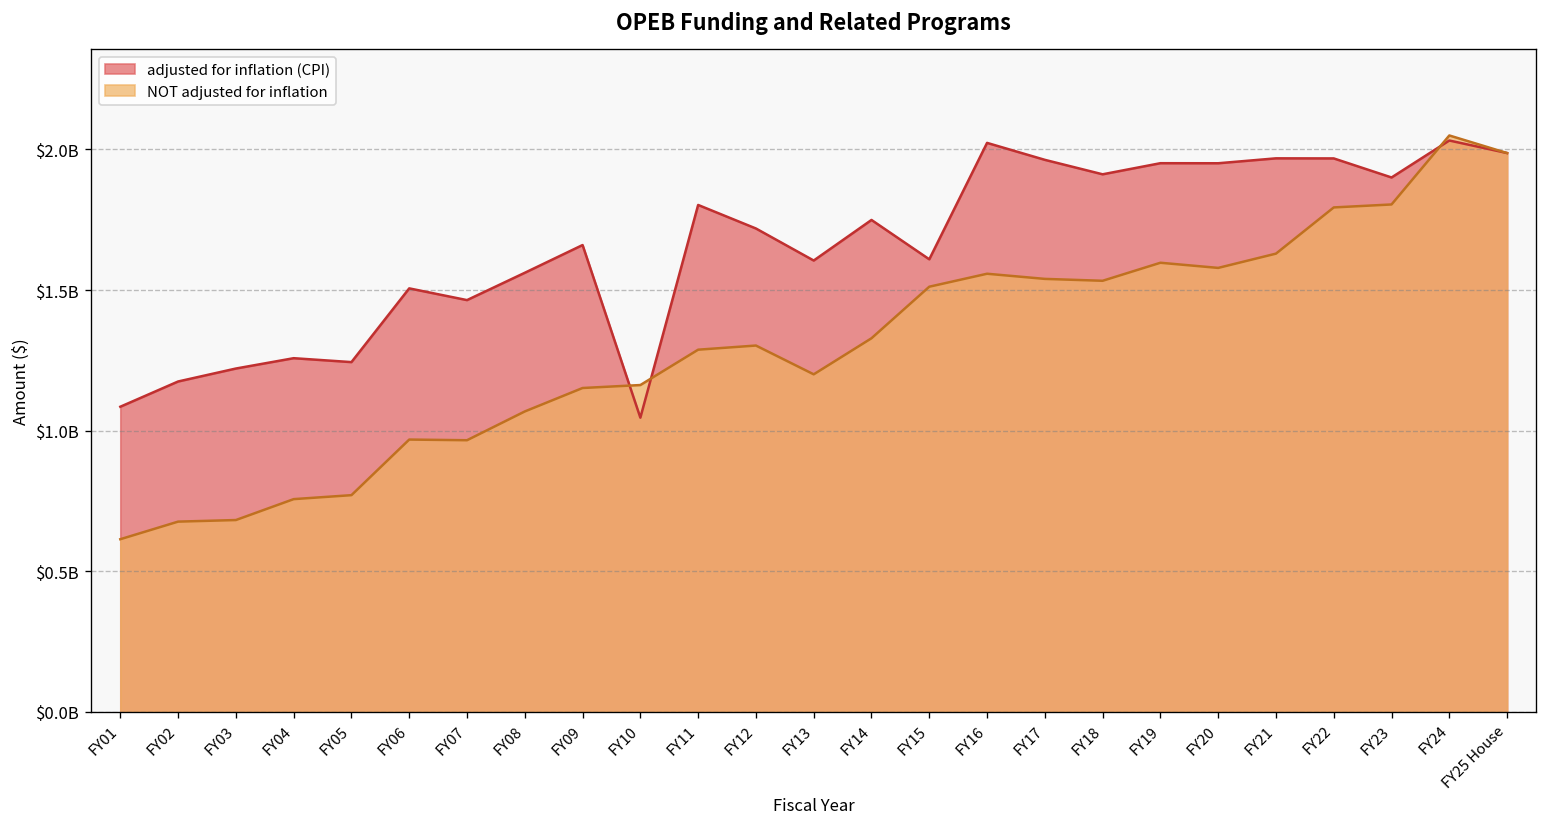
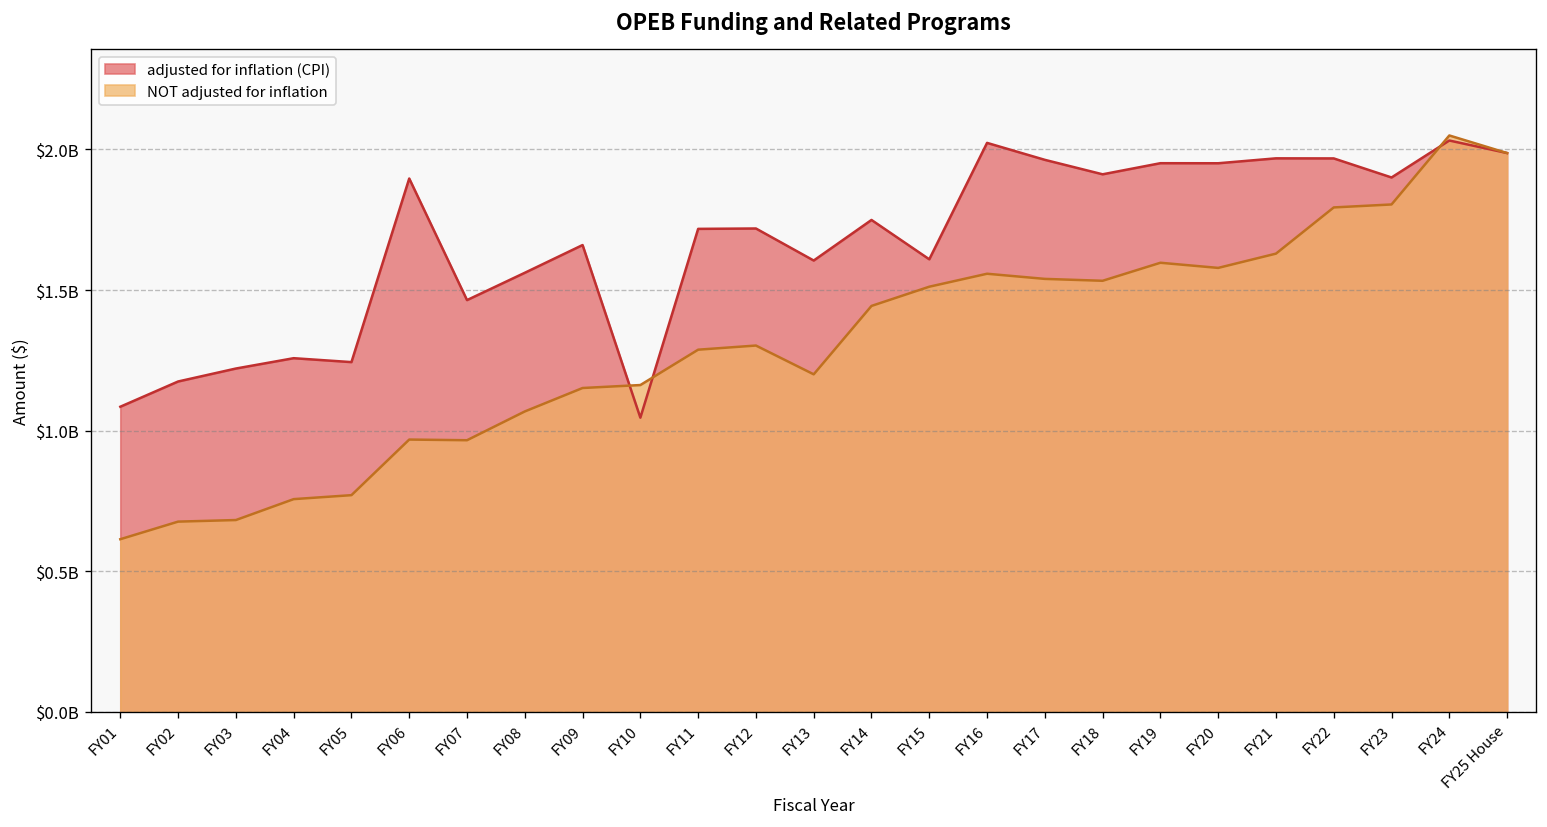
  {
    "adjusted for inflation (CPI)": {
      "FY01": "$1090000000",
      "FY02": "$1170000000",
      "FY03": "$1220000000",
      "FY04": "$1260000000",
      "FY05": "$1240000000",
-     "FY06": "$1510000000",
+     "FY06": "$1900000000",
      "FY07": "$1460000000",
      "FY08": "$1560000000",
      "FY09": "$1660000000",
      "FY10": "$1050000000",
-     "FY11": "$1800000000",
+     "FY11": "$1720000000",
      "FY12": "$1720000000",
      "FY13": "$1610000000",
      "FY14": "$1750000000",
      "FY15": "$1610000000",
      "FY16": "$2020000000",
      "FY17": "$1960000000",
      "FY18": "$1910000000",
      "FY19": "$1950000000",
      "FY20": "$1950000000",
      "FY21": "$1970000000",
      "FY22": "$1970000000",
      "FY23": "$1900000000",
      "FY24": "$2030000000"
    },
    "NOT adjusted for inflation": {
      "FY01": "$610000000",
      "FY02": "$680000000",
      "FY03": "$680000000",
      "FY04": "$760000000",
      "FY05": "$770000000",
      "FY06": "$970000000",
      "FY07": "$970000000",
      "FY08": "$1070000000",
      "FY09": "$1150000000",
      "FY10": "$1160000000",
      "FY11": "$1290000000",
      "FY12": "$1300000000",
      "FY13": "$1200000000",
-     "FY14": "$1330000000",
+     "FY14": "$1440000000",
      "FY15": "$1510000000",
      "FY16": "$1560000000",
      "FY17": "$1540000000",
      "FY18": "$1530000000",
      "FY19": "$1600000000",
      "FY20": "$1580000000",
      "FY21": "$1630000000",
      "FY22": "$1790000000",
      "FY23": "$1800000000",
      "FY24": "$2050000000"
    }
  }
